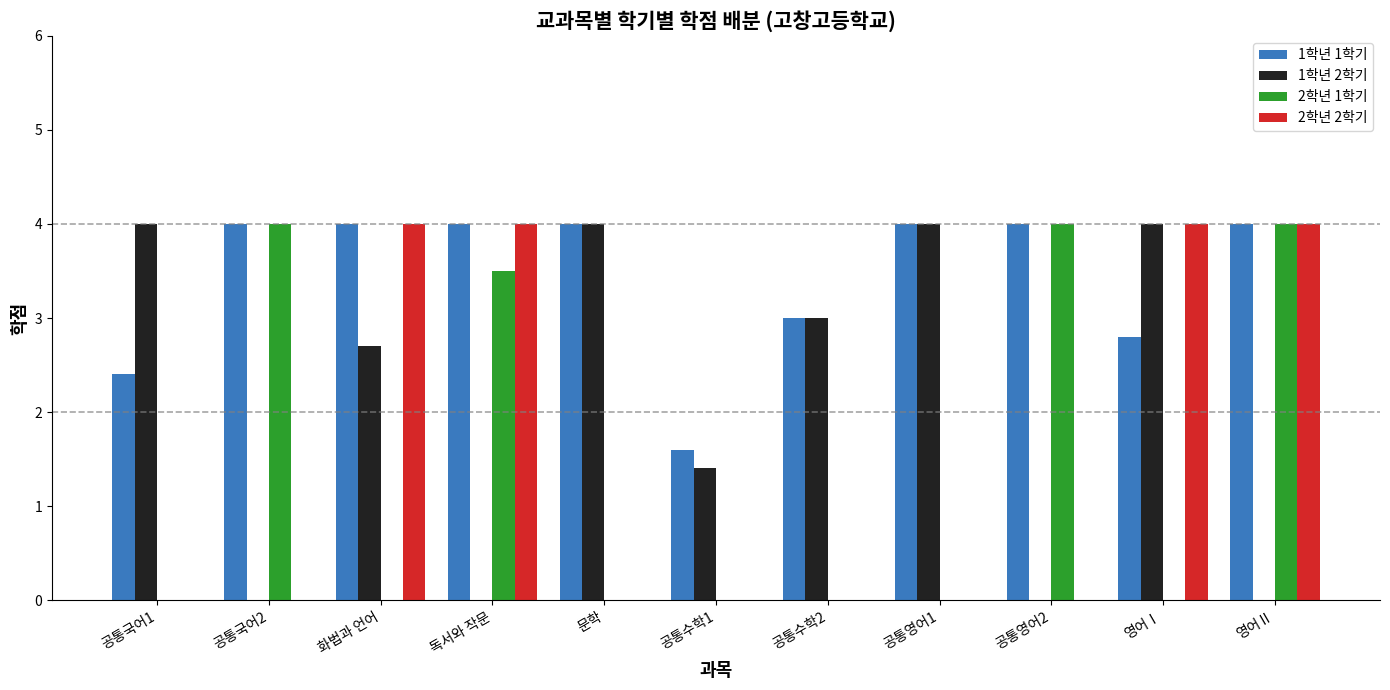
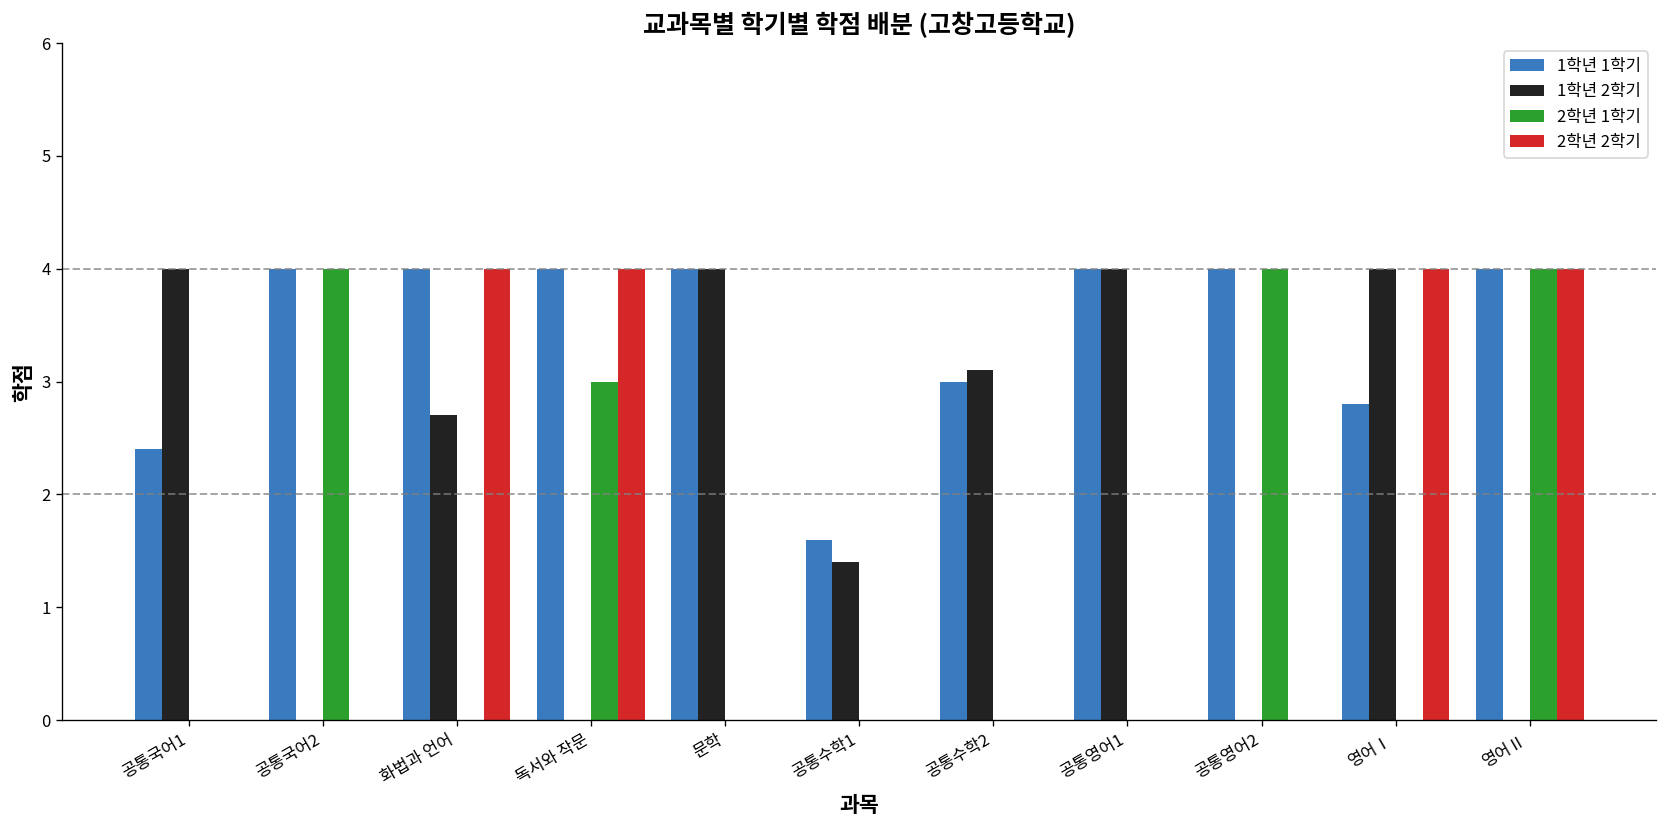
  {
    "1학년 1학기": {
      "공통국어1": 2.4,
      "공통국어2": 4.0,
      "화법과 언어": 4.0,
      "독서와 작문": 4.0,
      "문학": 4.0,
      "공통수학1": 1.6,
      "공통수학2": 3.0,
      "공통영어1": 4.0,
      "공통영어2": 4.0,
      "영어Ⅰ": 2.8,
      "영어Ⅱ": 4.0
    },
    "1학년 2학기": {
      "공통국어1": 4.0,
      "공통국어2": 0.0,
      "화법과 언어": 2.7,
      "독서와 작문": 0.0,
      "문학": 4.0,
      "공통수학1": 1.4,
-     "공통수학2": 3.0,
+     "공통수학2": 3.1,
      "공통영어1": 4.0,
      "공통영어2": 0.0,
      "영어Ⅰ": 4.0,
      "영어Ⅱ": 0.0
    },
    "2학년 1학기": {
      "공통국어1": 0.0,
      "공통국어2": 4.0,
      "화법과 언어": 0.0,
-     "독서와 작문": 3.5,
+     "독서와 작문": 3.0,
      "문학": 0.0,
      "공통수학1": 0.0,
      "공통수학2": 0.0,
      "공통영어1": 0.0,
      "공통영어2": 4.0,
      "영어Ⅰ": 0.0,
      "영어Ⅱ": 4.0
    },
    "2학년 2학기": {
      "공통국어1": 0.0,
      "공통국어2": 0.0,
      "화법과 언어": 4.0,
      "독서와 작문": 4.0,
      "문학": 0.0,
      "공통수학1": 0.0,
      "공통수학2": 0.0,
      "공통영어1": 0.0,
      "공통영어2": 0.0,
      "영어Ⅰ": 4.0,
      "영어Ⅱ": 4.0
    }
  }
